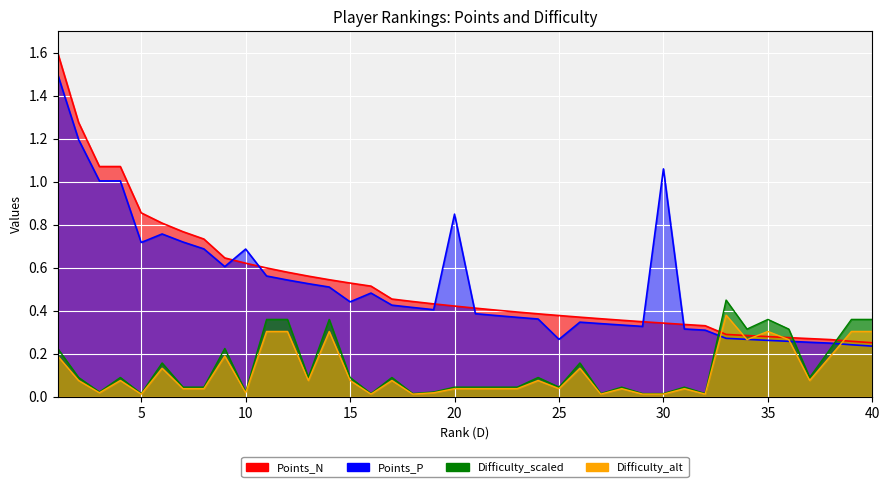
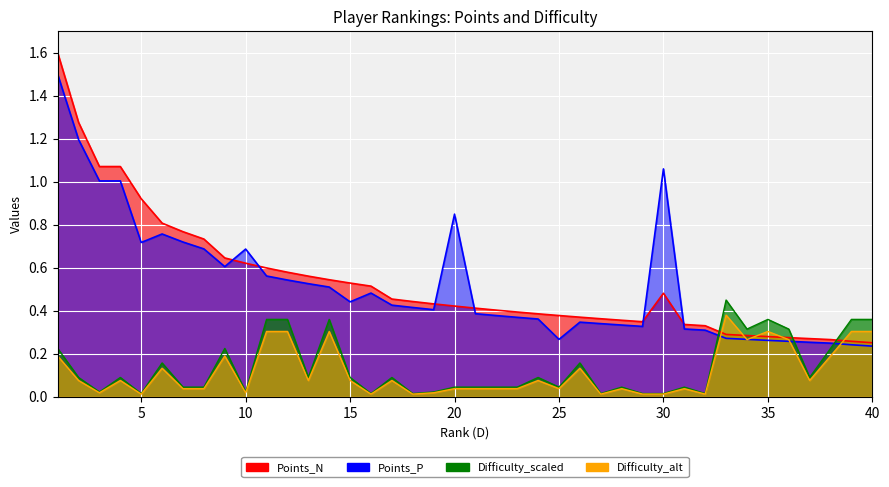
  {
    "Points_N": {
-     "5": 0.86,
+     "5": 0.92,
      "10": 0.62,
      "15": 0.53,
      "20": 0.42,
      "25": 0.38,
-     "30": 0.34,
+     "30": 0.48,
      "35": 0.28,
      "40": 0.25
    },
    "Points_P": {
      "5": 0.72,
      "10": 0.69,
      "15": 0.44,
      "20": 0.85,
      "25": 0.27,
      "30": 1.06,
      "35": 0.26,
      "40": 0.24
    },
    "Difficulty_scaled": {
      "15": 0.09,
      "35": 0.36,
      "40": 0.36
    },
    "Difficulty_alt": {
      "15": 0.08,
      "35": 0.30,
      "40": 0.30
    }
  }
